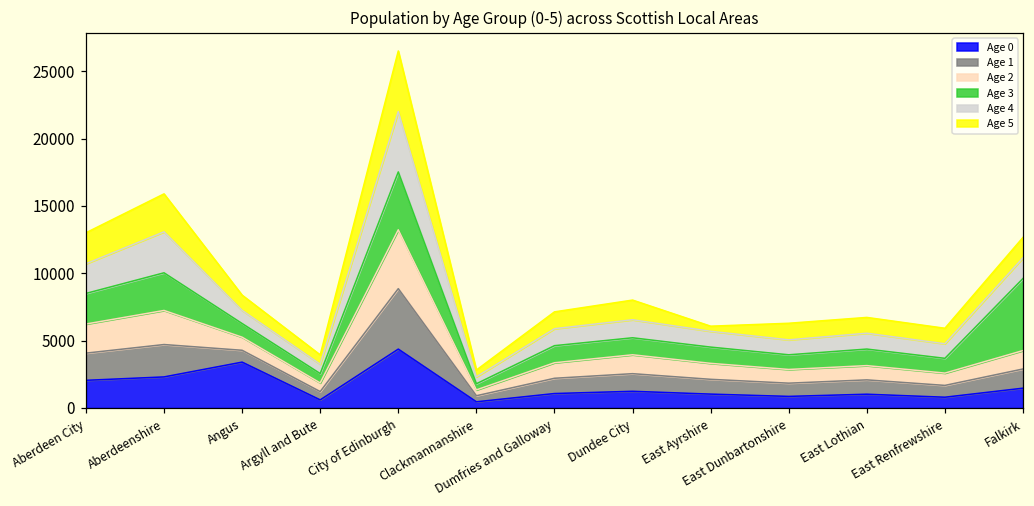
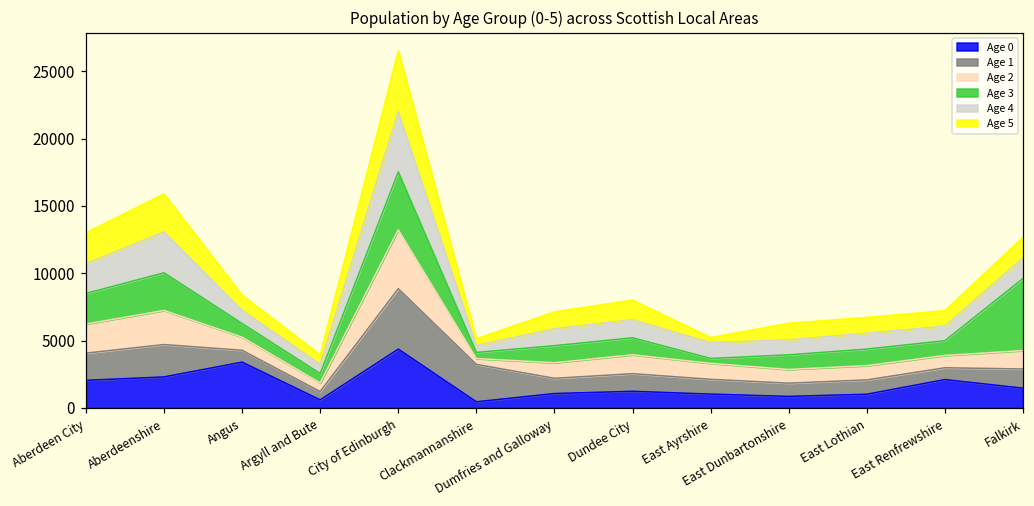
  {
    "Age 0": {
      "Aberdeen City": 2100,
      "Aberdeenshire": 2300,
      "Angus": 3400,
      "Argyll and Bute": 600,
      "City of Edinburgh": 4400,
      "Clackmannanshire": 500,
      "Dumfries and Galloway": 1100,
      "Dundee City": 1200,
      "East Ayrshire": 1000,
      "East Dunbartonshire": 900,
      "East Lothian": 1000,
-     "East Renfrewshire": 800,
+     "East Renfrewshire": 2100,
      "Falkirk": 1500
    },
    "Age 1": {
      "Aberdeen City": 2000,
      "Aberdeenshire": 2400,
      "Angus": 900,
      "Argyll and Bute": 600,
      "City of Edinburgh": 4500,
-     "Clackmannanshire": 400,
+     "Clackmannanshire": 2800,
      "Dumfries and Galloway": 1100,
      "Dundee City": 1300,
      "East Ayrshire": 1100,
      "East Dunbartonshire": 1000,
      "East Lothian": 1100,
      "East Renfrewshire": 900,
      "Falkirk": 1400
    },
    "Age 3": {
      "Aberdeen City": 2300,
      "Aberdeenshire": 2800,
      "Angus": 1000,
      "Argyll and Bute": 700,
      "City of Edinburgh": 4300,
      "Clackmannanshire": 500,
      "Dumfries and Galloway": 1300,
      "Dundee City": 1300,
-     "East Ayrshire": 1200,
+     "East Ayrshire": 400,
      "East Dunbartonshire": 1100,
      "East Lothian": 1200,
      "East Renfrewshire": 1100,
      "Falkirk": 5400
    },
    "Age 5": {
      "Aberdeen City": 2300,
      "Aberdeenshire": 2800,
      "Angus": 1100,
      "Argyll and Bute": 700,
      "City of Edinburgh": 4500,
      "Clackmannanshire": 500,
      "Dumfries and Galloway": 1300,
      "Dundee City": 1500,
      "East Ayrshire": 400,
      "East Dunbartonshire": 1200,
      "East Lothian": 1200,
      "East Renfrewshire": 1200,
      "Falkirk": 1500
    }
  }
